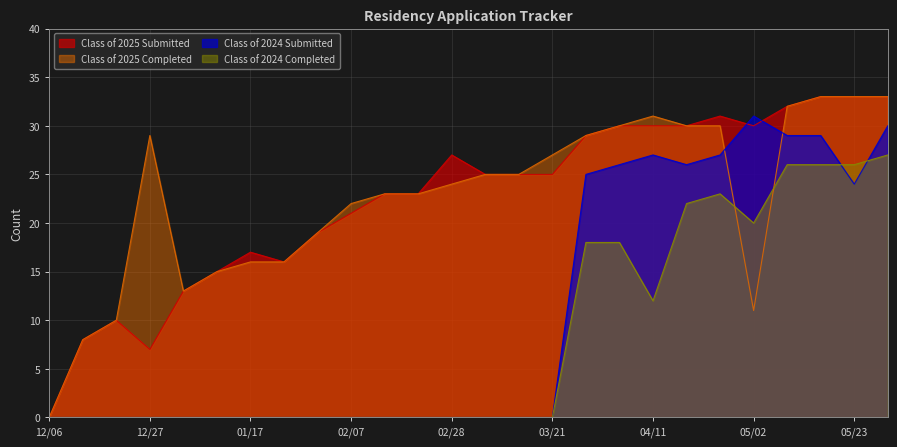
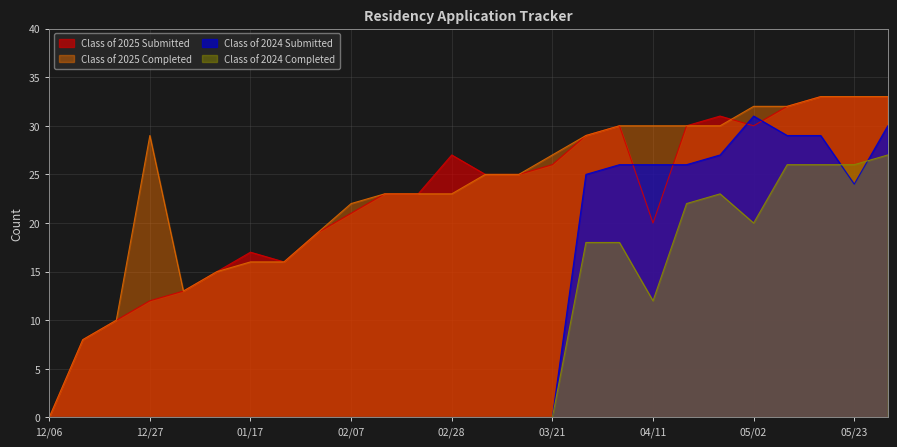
  {
    "Class of 2025 Submitted": {
-     "12/27": 7,
+     "12/27": 12,
      "01/17": 17,
      "02/07": 21,
      "02/28": 27,
-     "03/21": 25,
-     "04/11": 30,
+     "03/21": 26,
+     "04/11": 20,
      "05/02": 30
    },
    "Class of 2025 Completed": {
      "12/27": 29,
      "01/17": 16,
      "02/07": 22,
-     "02/28": 24,
+     "02/28": 23,
      "03/21": 27,
-     "04/11": 31,
-     "05/02": 11
+     "04/11": 30,
+     "05/02": 32
    },
    "Class of 2024 Submitted": {
-     "04/11": 27,
+     "04/11": 26,
      "05/02": 31,
      "05/23": 24
    },
    "Class of 2024 Completed": {
      "04/11": 12,
      "05/02": 20,
      "05/23": 26
    }
  }
